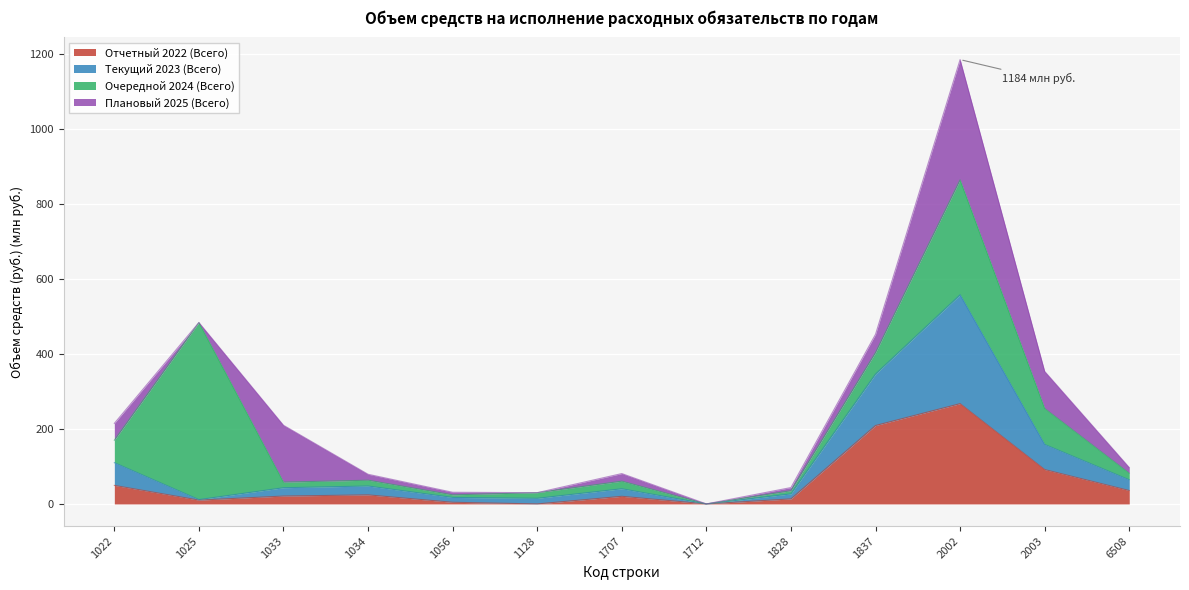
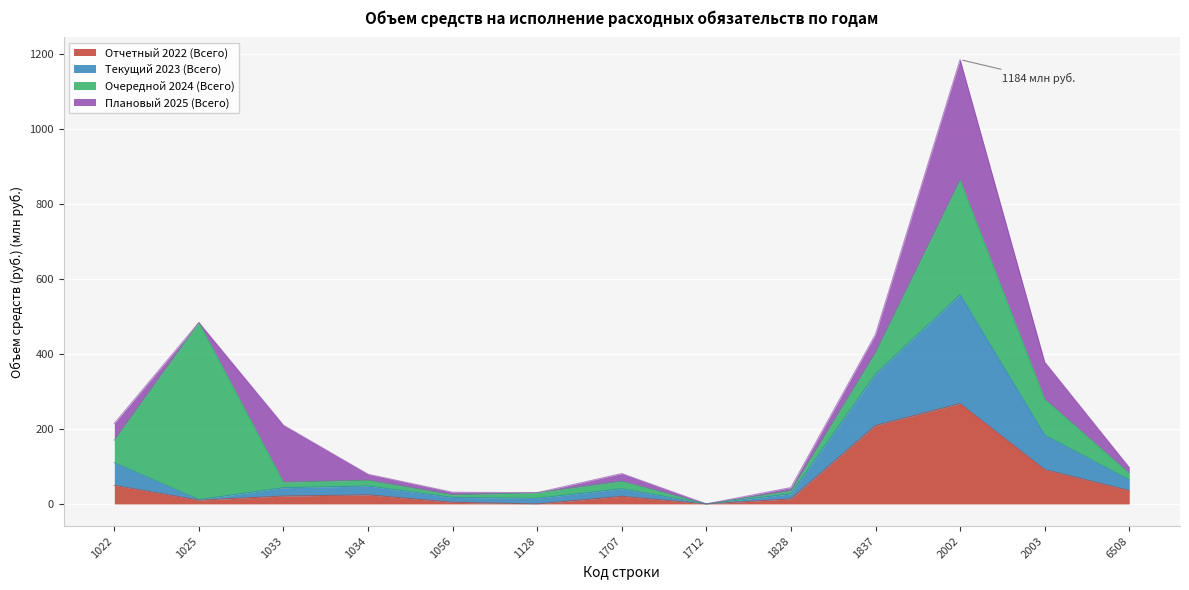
  {
    "Отчетный 2022 (Всего)": {
      "1022": 50,
      "1033": 20,
      "1034": 20,
      "1056": 0,
      "1128": 0,
      "1707": 20,
      "1828": 10,
      "1837": 210,
      "2002": 270,
      "2003": 90,
      "6508": 40
    },
    "Текущий 2023 (Всего)": {
      "1022": 60,
      "1033": 20,
      "1034": 20,
      "1056": 10,
      "1128": 20,
      "1707": 20,
      "1828": 10,
      "1837": 140,
      "2002": 290,
-     "2003": 70,
+     "2003": 90,
      "6508": 30
    },
    "Очередной 2024 (Всего)": {
      "1022": 60,
      "1033": 10,
      "1034": 20,
      "1056": 10,
      "1707": 20,
      "1828": 10,
      "1837": 60,
      "2002": 310,
      "2003": 100,
      "6508": 20
    },
    "Плановый 2025 (Всего)": {
      "2002": 1184
    }
  }
